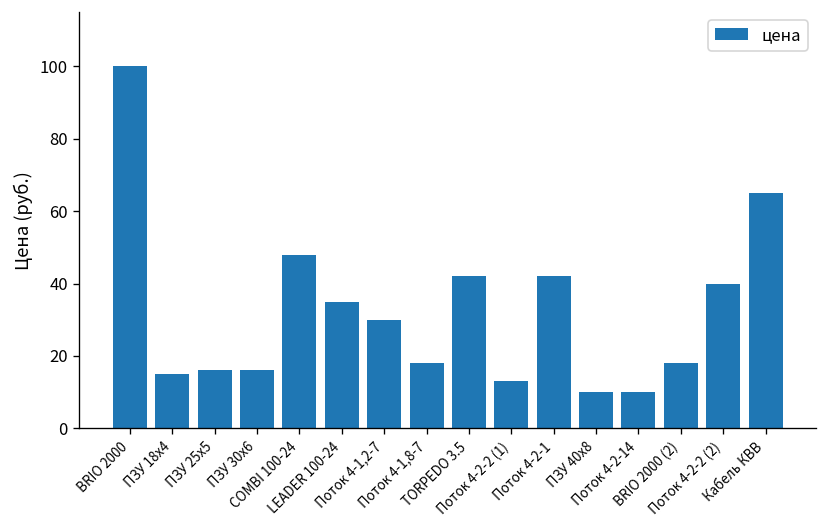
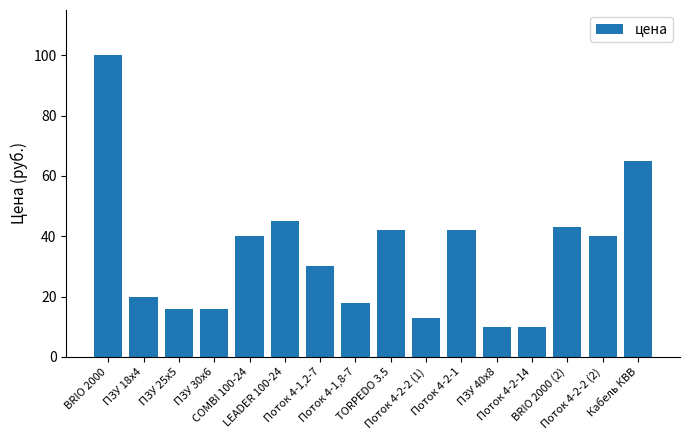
  {
    "BRIO 2000": 100,
-   "ПЗУ 18x4": 15,
+   "ПЗУ 18x4": 20,
    "ПЗУ 25х5": 16,
    "ПЗУ 30х6": 16,
-   "COMBI 100-24": 48,
-   "LEADER 100-24": 35,
+   "COMBI 100-24": 40,
+   "LEADER 100-24": 45,
    "Поток 4-1,2-7": 30,
    "Поток 4-1,8-7": 18,
    "TORPEDO 3.5": 42,
    "Поток 4-2-2 (1)": 13,
    "Поток 4-2-1": 42,
    "ПЗУ 40х8": 10,
    "Поток 4-2-14": 10,
-   "BRIO 2000 (2)": 18,
+   "BRIO 2000 (2)": 43,
    "Поток 4-2-2 (2)": 40,
    "Кабель КВВ": 65
  }
